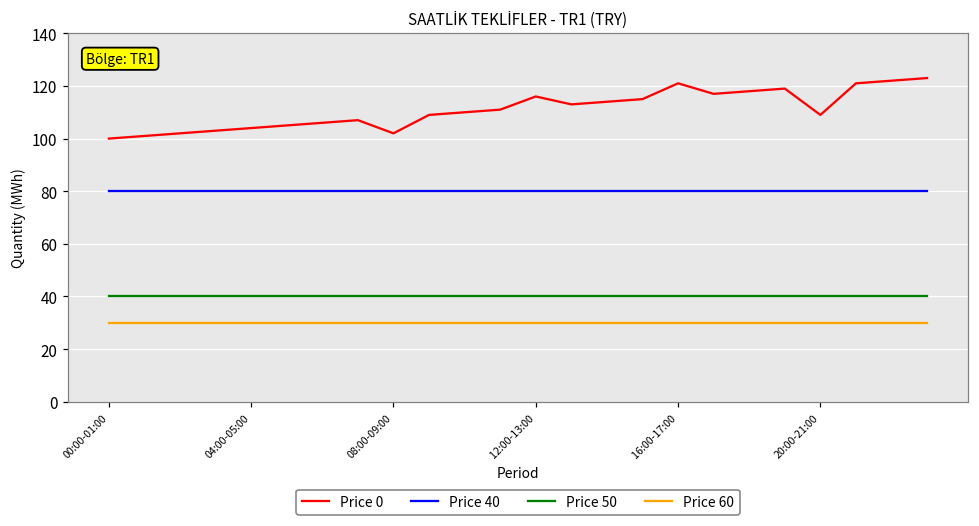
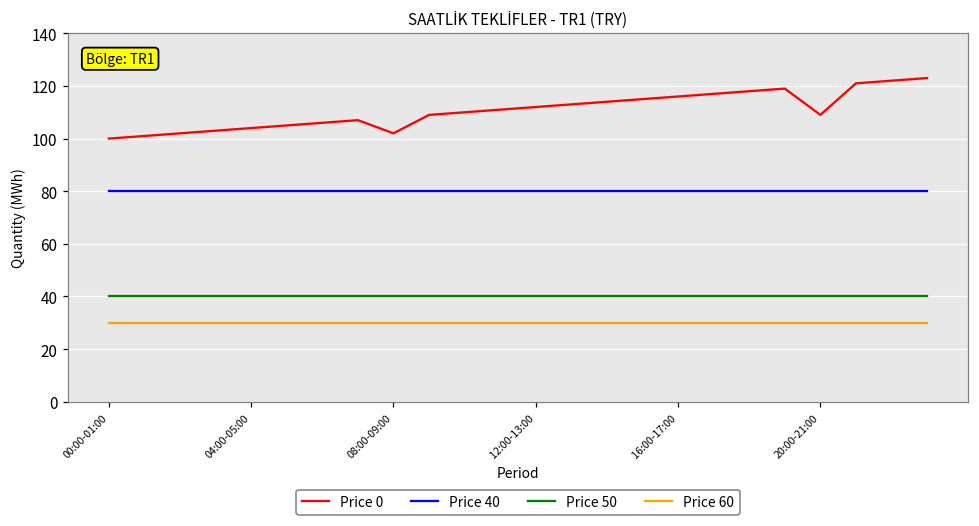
  {
    "Price 0": {
      "00:00-01:00": 100,
      "04:00-05:00": 104,
      "08:00-09:00": 102,
-     "12:00-13:00": 116,
-     "16:00-17:00": 121,
+     "12:00-13:00": 112,
+     "16:00-17:00": 116,
      "20:00-21:00": 109
    },
    "Price 40": {
      "00:00-01:00": 80,
      "04:00-05:00": 80,
      "08:00-09:00": 80,
      "12:00-13:00": 80,
      "16:00-17:00": 80,
      "20:00-21:00": 80
    },
    "Price 50": {
      "00:00-01:00": 40,
      "04:00-05:00": 40,
      "08:00-09:00": 40,
      "12:00-13:00": 40,
      "16:00-17:00": 40,
      "20:00-21:00": 40
    },
    "Price 60": {
      "00:00-01:00": 30,
      "04:00-05:00": 30,
      "08:00-09:00": 30,
      "12:00-13:00": 30,
      "16:00-17:00": 30,
      "20:00-21:00": 30
    }
  }
